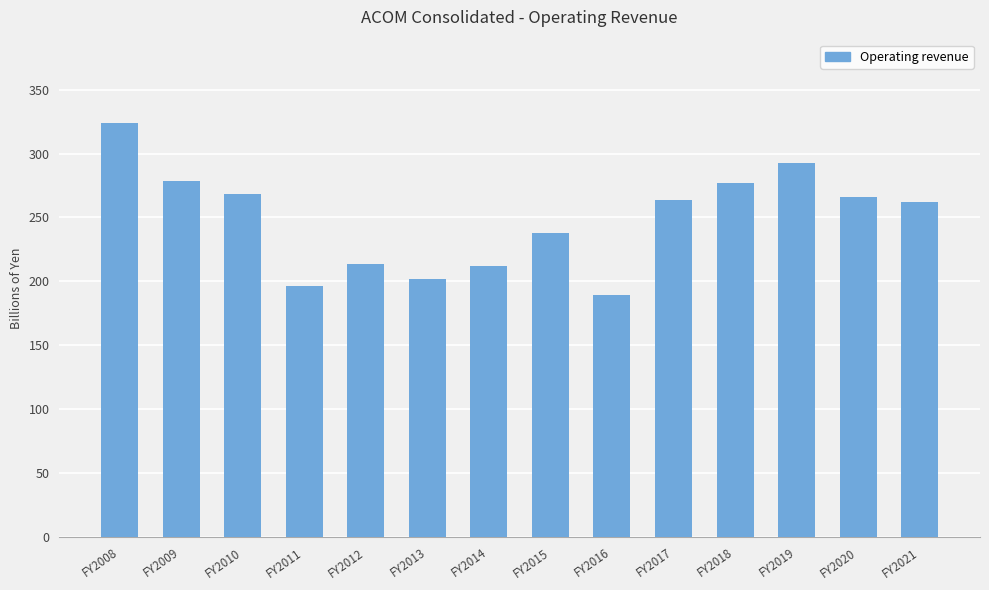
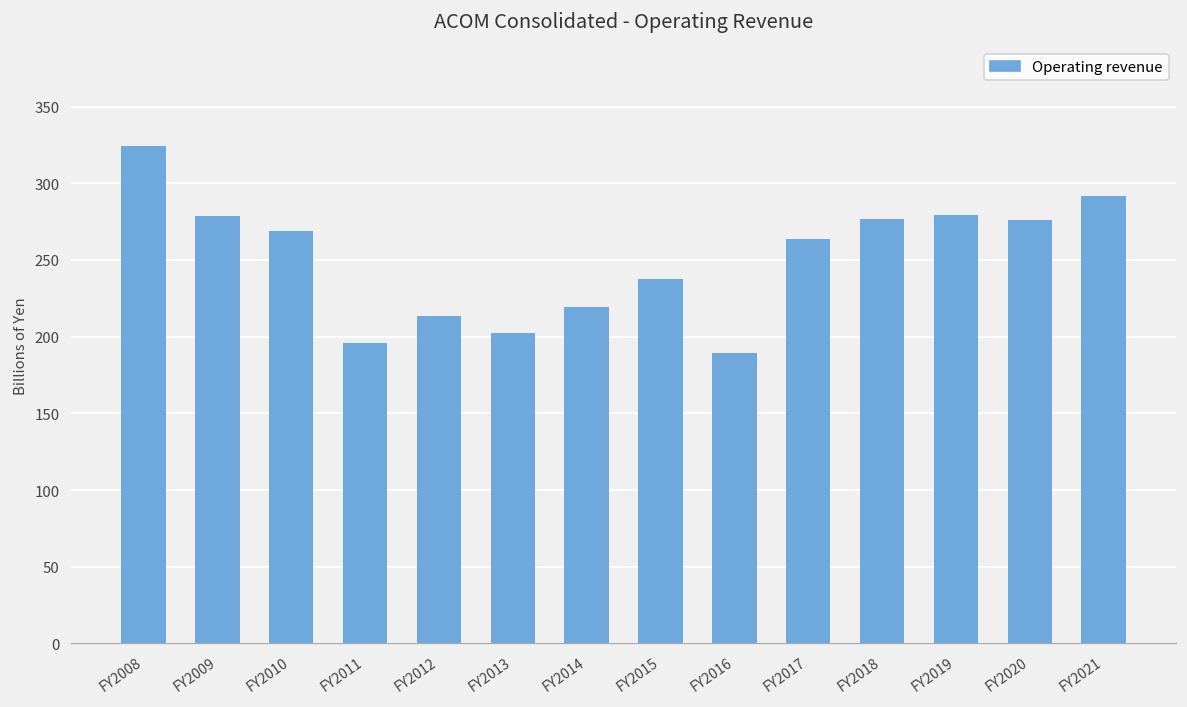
  {
    "FY2008": 324,
    "FY2009": 279,
    "FY2010": 269,
    "FY2011": 196,
    "FY2012": 213,
    "FY2013": 202,
-   "FY2014": 212,
+   "FY2014": 219,
    "FY2015": 238,
    "FY2016": 189,
    "FY2017": 263,
    "FY2018": 277,
-   "FY2019": 293,
-   "FY2020": 266,
-   "FY2021": 262
+   "FY2019": 280,
+   "FY2020": 276,
+   "FY2021": 292
  }
